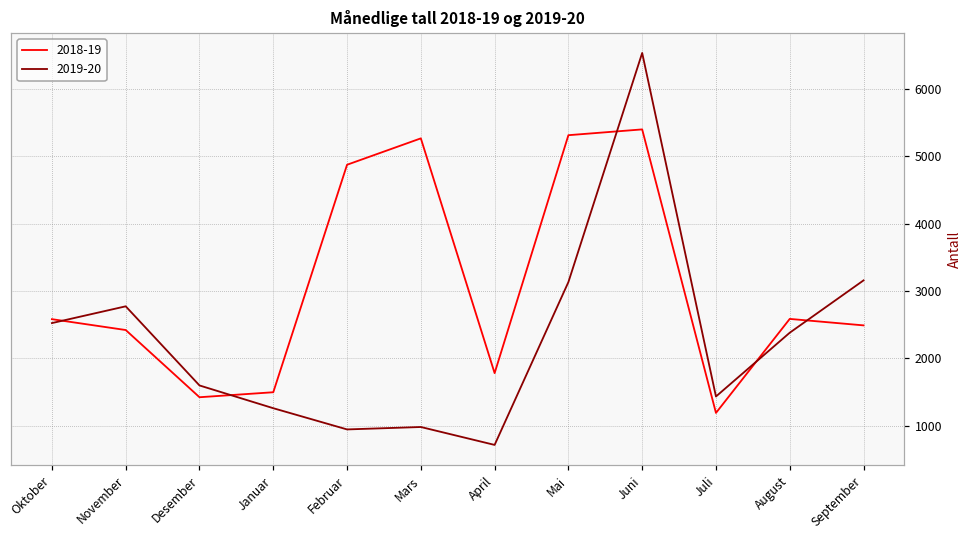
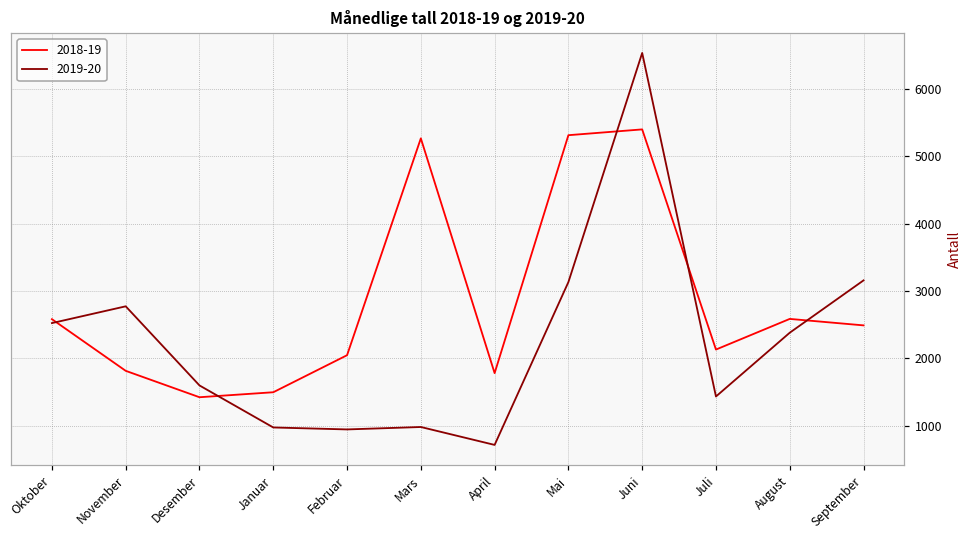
  {
    "2018-19": {
      "Oktober": 2600,
-     "November": 2400,
+     "November": 1800,
      "Desember": 1400,
      "Januar": 1500,
-     "Februar": 4900,
+     "Februar": 2000,
      "Mars": 5300,
      "April": 1800,
      "Mai": 5300,
      "Juni": 5400,
-     "Juli": 1200,
+     "Juli": 2100,
      "August": 2600,
      "September": 2500
    },
    "2019-20": {
      "Oktober": 2500,
      "November": 2800,
      "Desember": 1600,
-     "Januar": 1300,
+     "Januar": 1000,
      "Februar": 900,
      "Mars": 1000,
      "April": 700,
      "Mai": 3100,
      "Juni": 6500,
      "Juli": 1400,
      "August": 2400,
      "September": 3200
    }
  }
